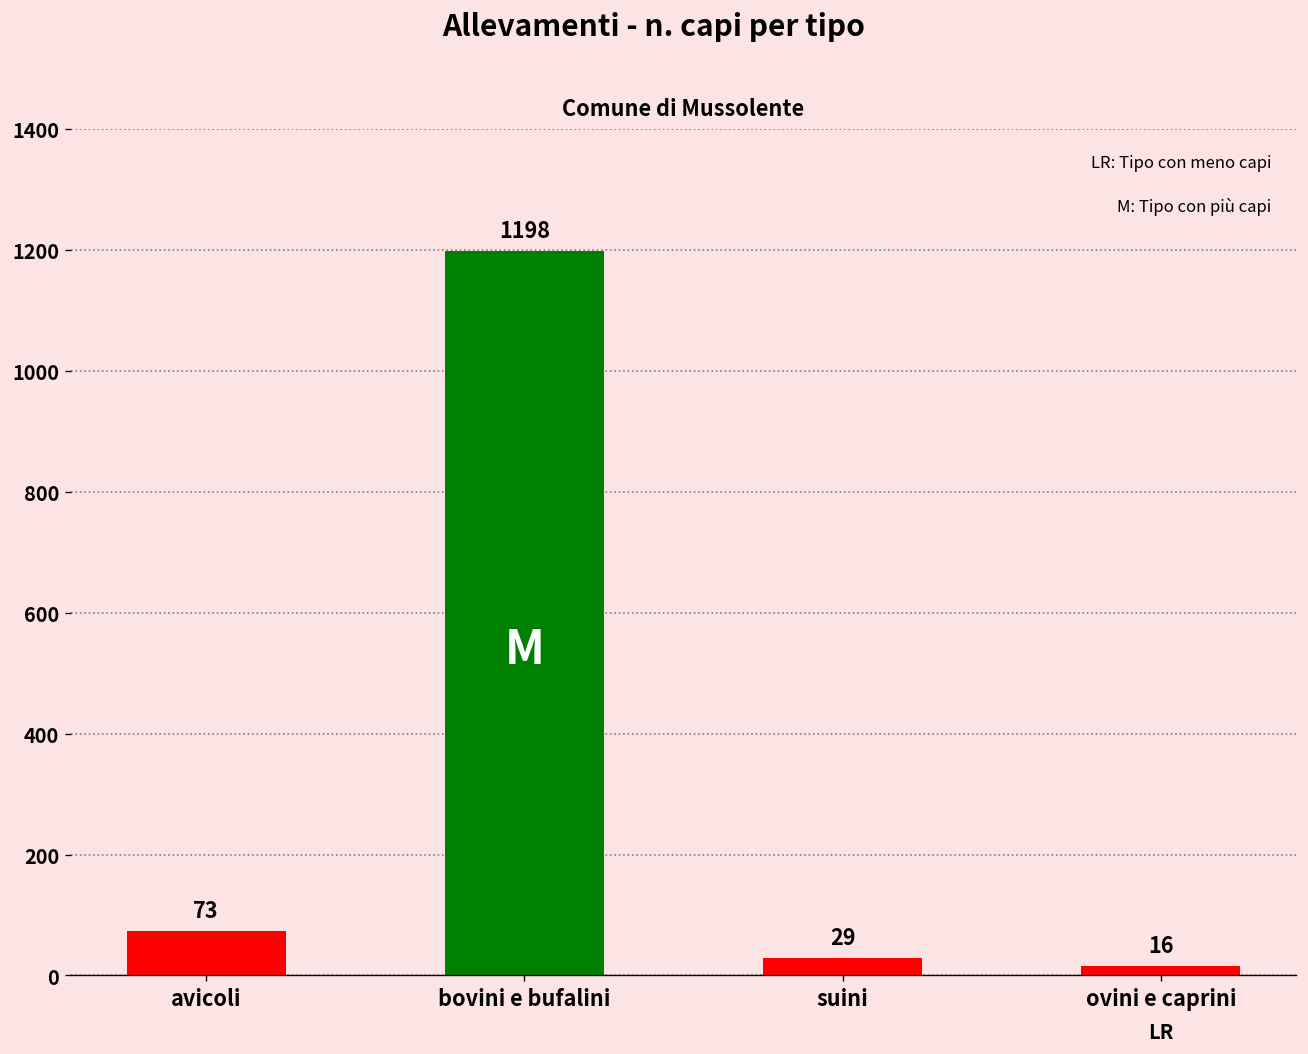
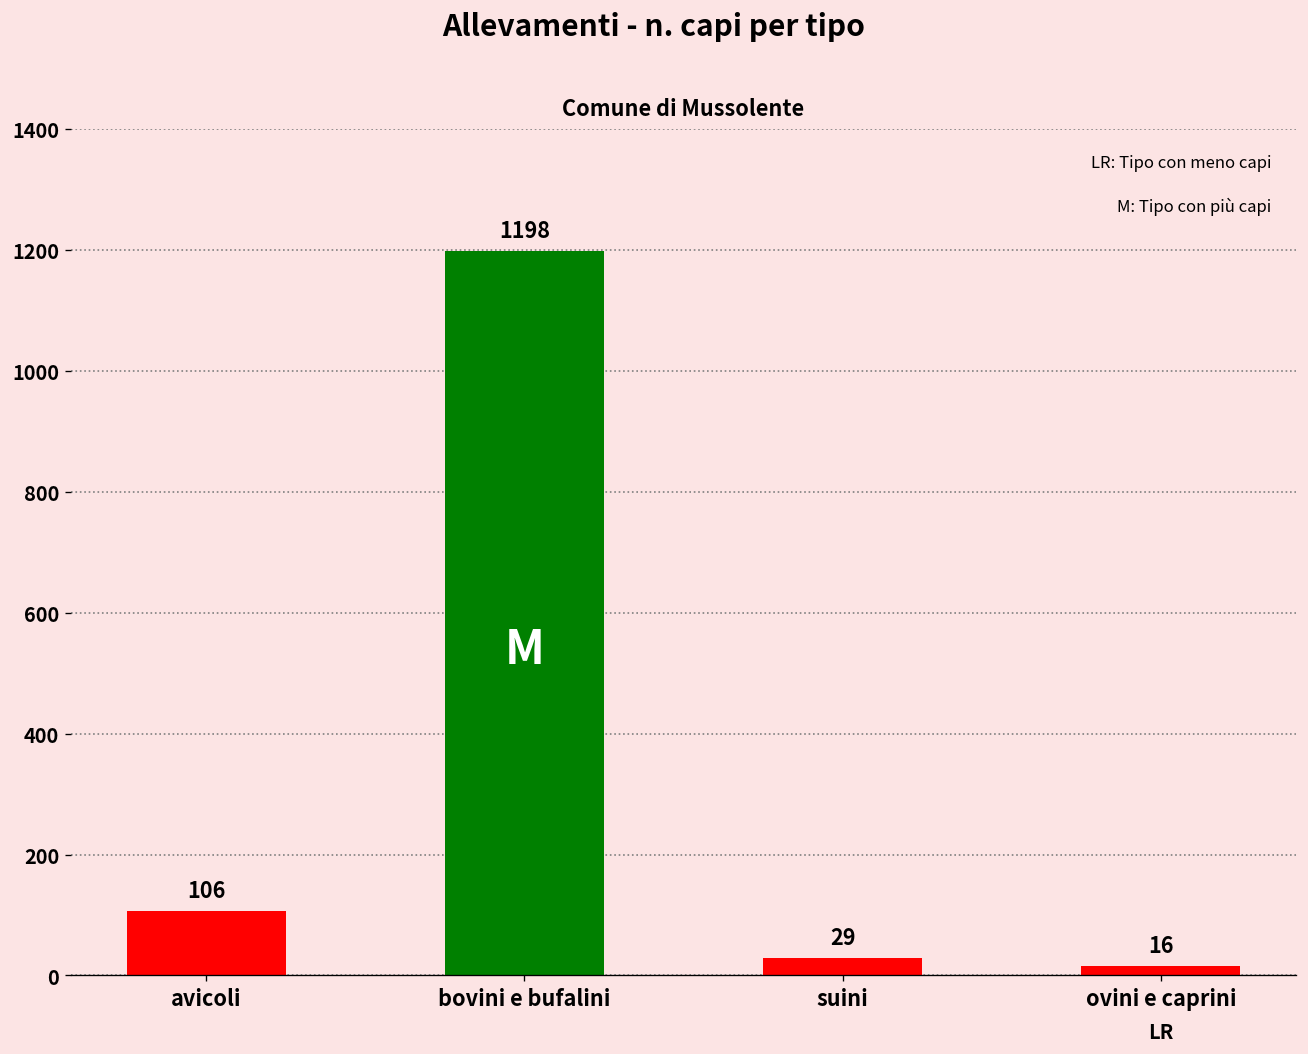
  {
-   "avicoli": 73,
+   "avicoli": 106,
    "bovini e bufalini": 1198,
    "suini": 29,
    "ovini e caprini": 16
  }
